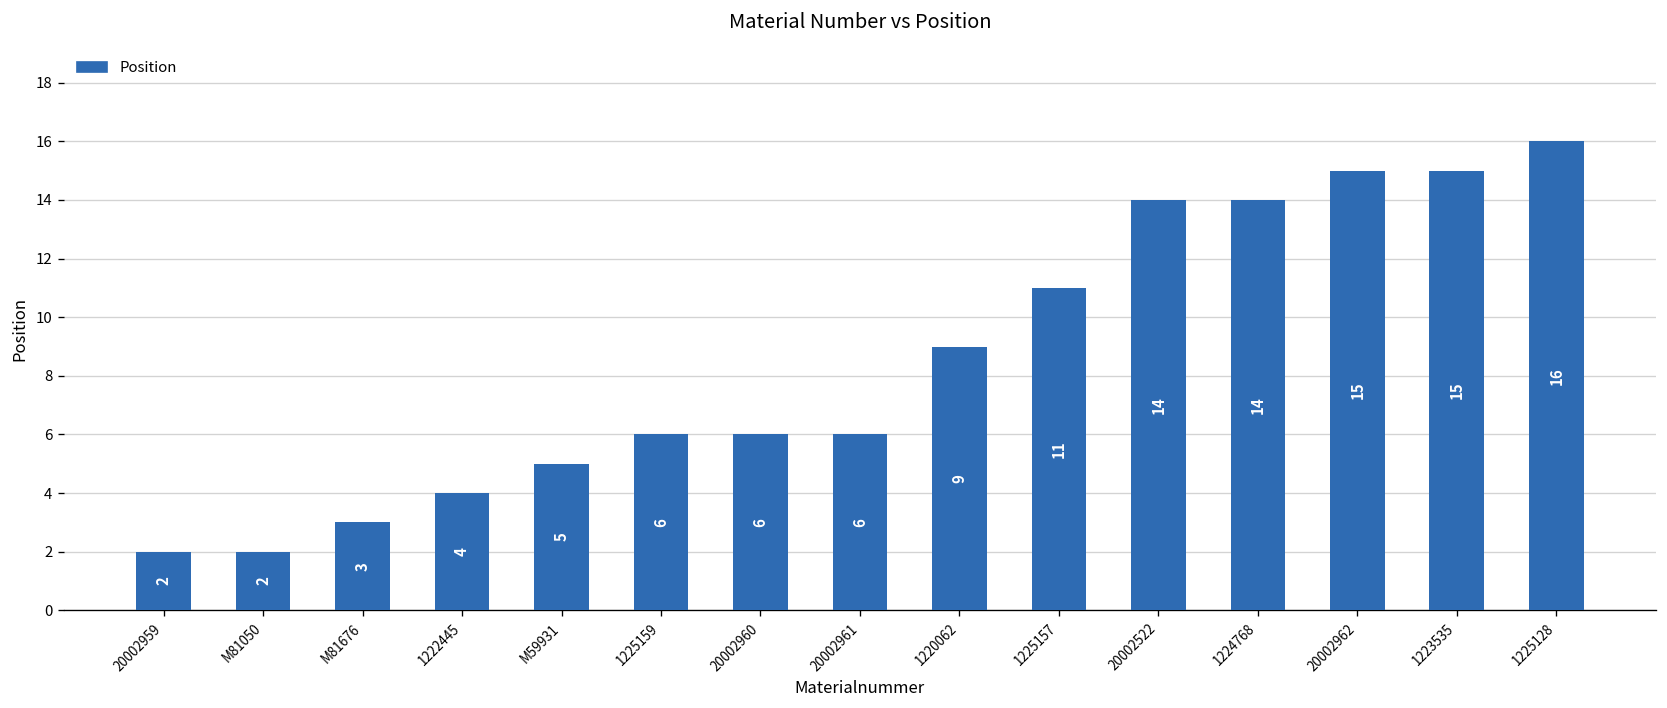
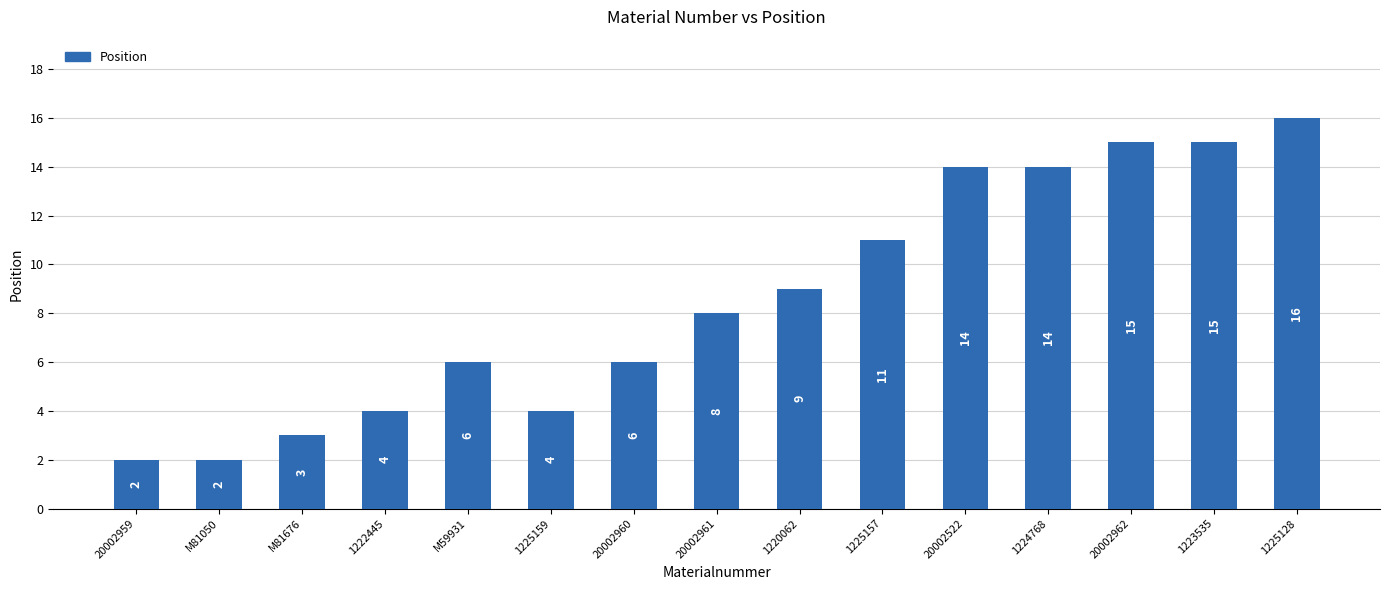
  {
    "20002959": 2,
    "M81050": 2,
    "M81676": 3,
    "1222445": 4,
-   "M59931": 5,
-   "1225159": 6,
+   "M59931": 6,
+   "1225159": 4,
    "20002960": 6,
-   "20002961": 6,
+   "20002961": 8,
    "1220062": 9,
    "1225157": 11,
    "20002522": 14,
    "1224768": 14,
    "20002962": 15,
    "1223535": 15,
    "1225128": 16
  }
